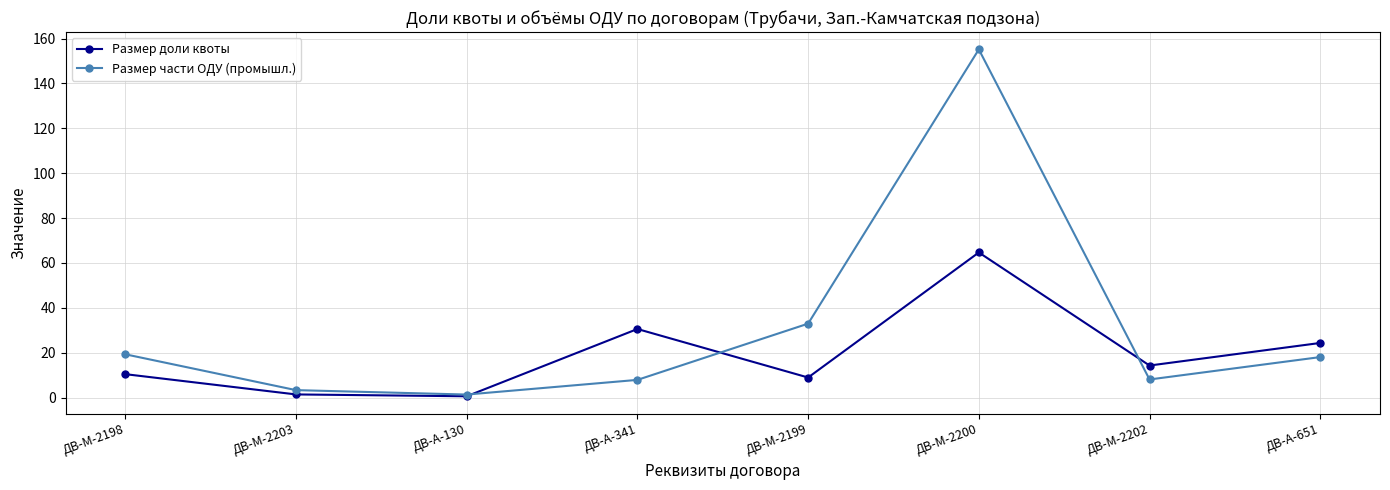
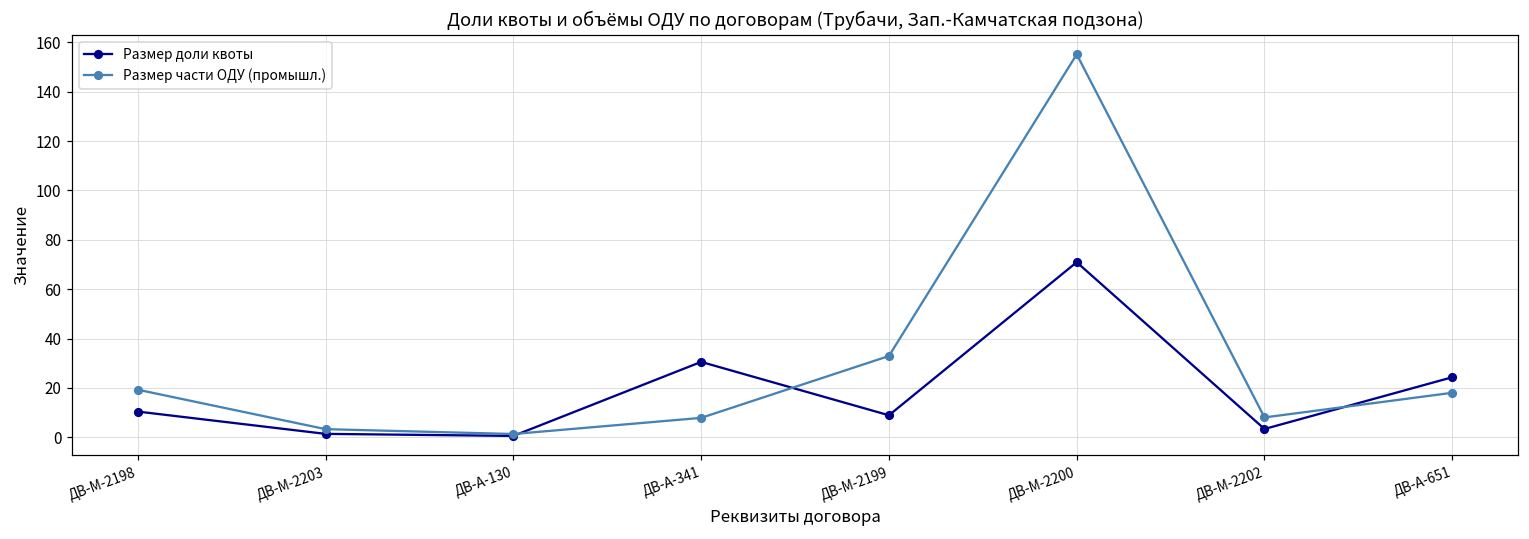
  {
    "Размер доли квоты": {
      "ДВ-М-2198": 10,
      "ДВ-М-2203": 1,
      "ДВ-А-341": 31,
      "ДВ-М-2199": 9,
-     "ДВ-М-2200": 65,
-     "ДВ-М-2202": 14,
+     "ДВ-М-2200": 71,
+     "ДВ-М-2202": 3,
      "ДВ-А-651": 24
    },
    "Размер части ОДУ (промышл.)": {
      "ДВ-М-2198": 19,
      "ДВ-М-2203": 3,
      "ДВ-А-341": 8,
      "ДВ-М-2199": 33,
      "ДВ-М-2200": 155,
      "ДВ-М-2202": 8,
      "ДВ-А-651": 18
    }
  }
